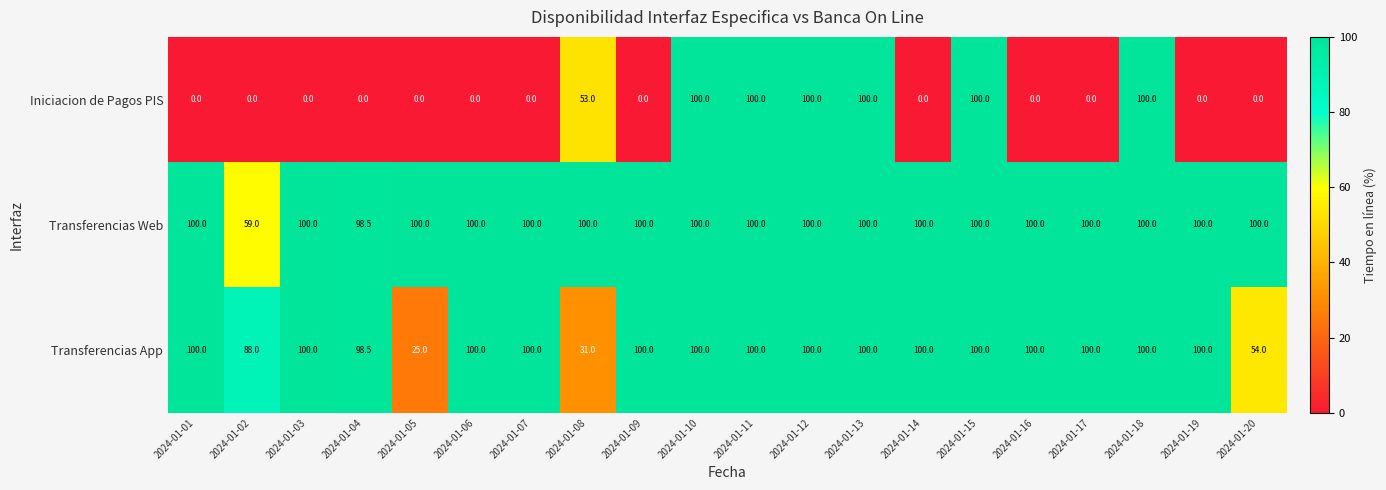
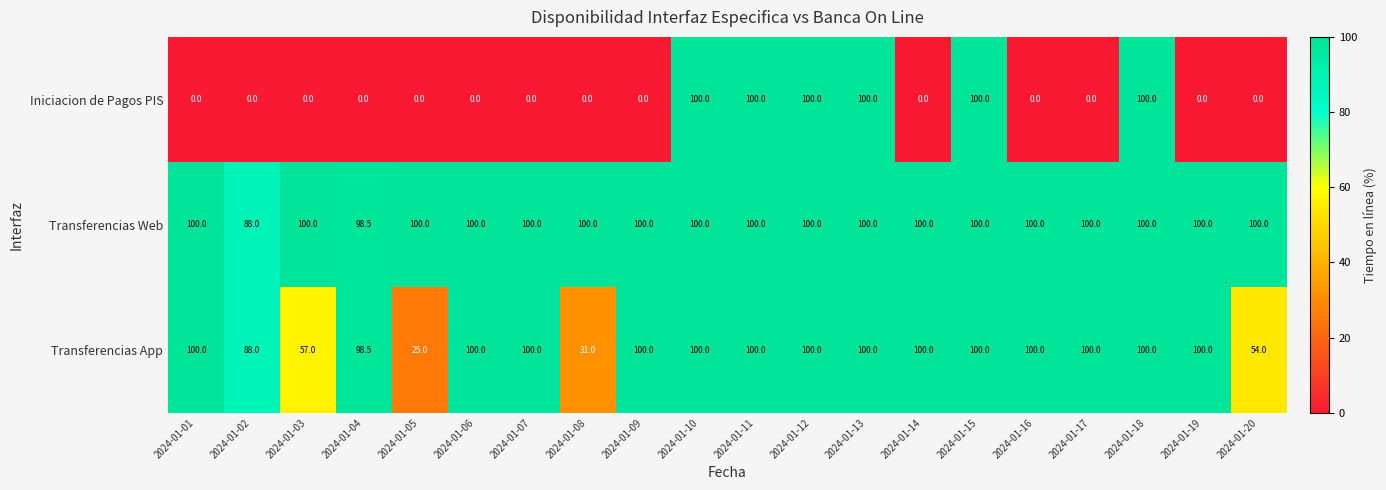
  {
    "Iniciacion de Pagos PIS": {
      "2024-01-01": 0.0,
      "2024-01-02": 0.0,
      "2024-01-03": 0.0,
      "2024-01-04": 0.0,
      "2024-01-05": 0.0,
      "2024-01-06": 0.0,
      "2024-01-07": 0.0,
-     "2024-01-08": 53.0,
+     "2024-01-08": 0.0,
      "2024-01-09": 0.0,
      "2024-01-10": 100.0,
      "2024-01-11": 100.0,
      "2024-01-12": 100.0,
      "2024-01-13": 100.0,
      "2024-01-14": 0.0,
      "2024-01-15": 100.0,
      "2024-01-16": 0.0,
      "2024-01-17": 0.0,
      "2024-01-18": 100.0,
      "2024-01-19": 0.0,
      "2024-01-20": 0.0
    },
    "Transferencias Web": {
      "2024-01-01": 100.0,
-     "2024-01-02": 59.0,
+     "2024-01-02": 88.0,
      "2024-01-03": 100.0,
      "2024-01-04": 98.5,
      "2024-01-05": 100.0,
      "2024-01-06": 100.0,
      "2024-01-07": 100.0,
      "2024-01-08": 100.0,
      "2024-01-09": 100.0,
      "2024-01-10": 100.0,
      "2024-01-11": 100.0,
      "2024-01-12": 100.0,
      "2024-01-13": 100.0,
      "2024-01-14": 100.0,
      "2024-01-15": 100.0,
      "2024-01-16": 100.0,
      "2024-01-17": 100.0,
      "2024-01-18": 100.0,
      "2024-01-19": 100.0,
      "2024-01-20": 100.0
    },
    "Transferencias App": {
      "2024-01-01": 100.0,
      "2024-01-02": 88.0,
-     "2024-01-03": 100.0,
+     "2024-01-03": 57.0,
      "2024-01-04": 98.5,
      "2024-01-05": 25.0,
      "2024-01-06": 100.0,
      "2024-01-07": 100.0,
      "2024-01-08": 31.0,
      "2024-01-09": 100.0,
      "2024-01-10": 100.0,
      "2024-01-11": 100.0,
      "2024-01-12": 100.0,
      "2024-01-13": 100.0,
      "2024-01-14": 100.0,
      "2024-01-15": 100.0,
      "2024-01-16": 100.0,
      "2024-01-17": 100.0,
      "2024-01-18": 100.0,
      "2024-01-19": 100.0,
      "2024-01-20": 54.0
    }
  }
